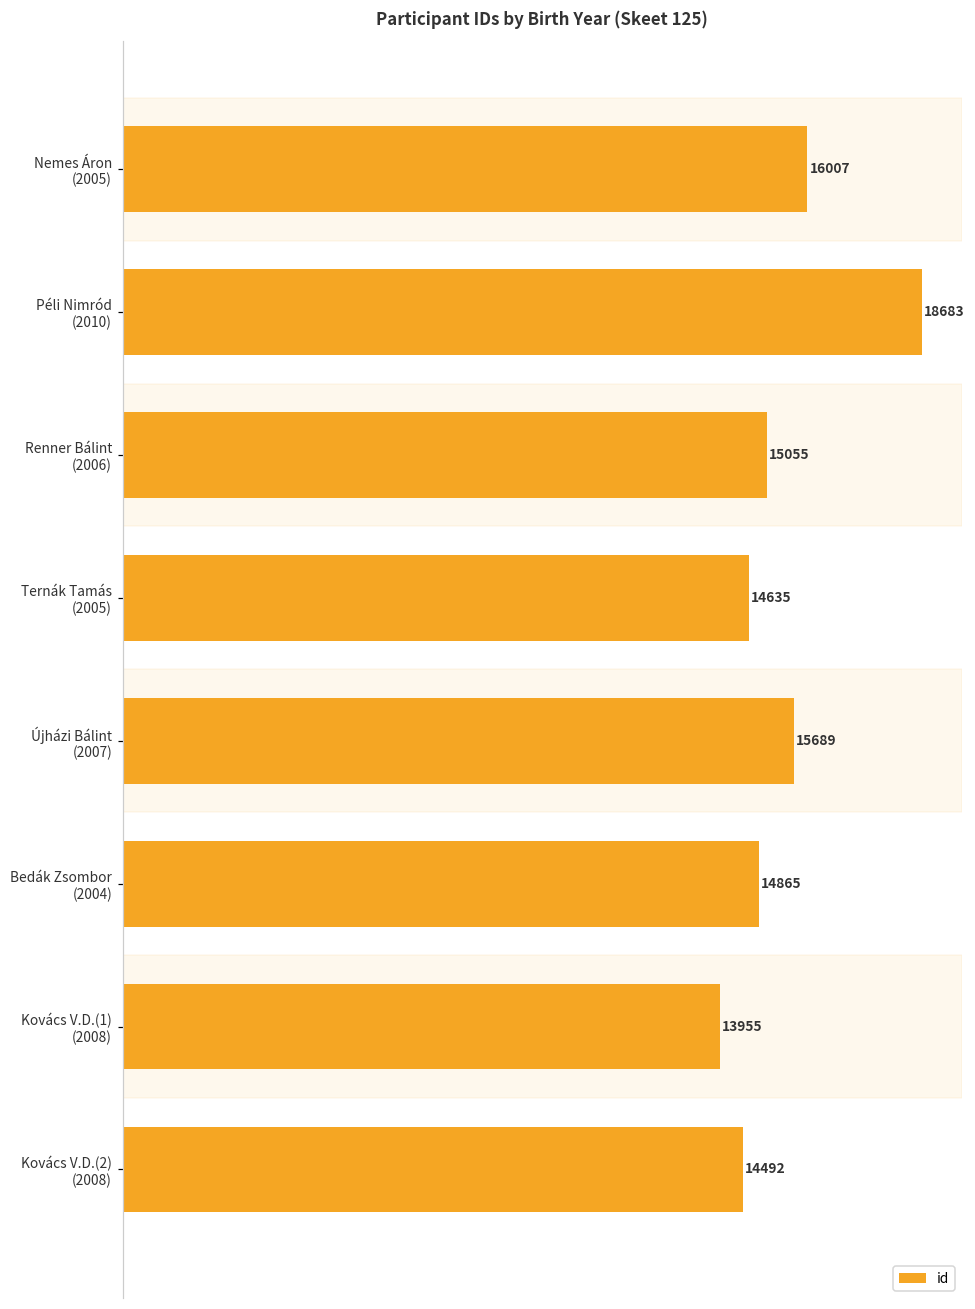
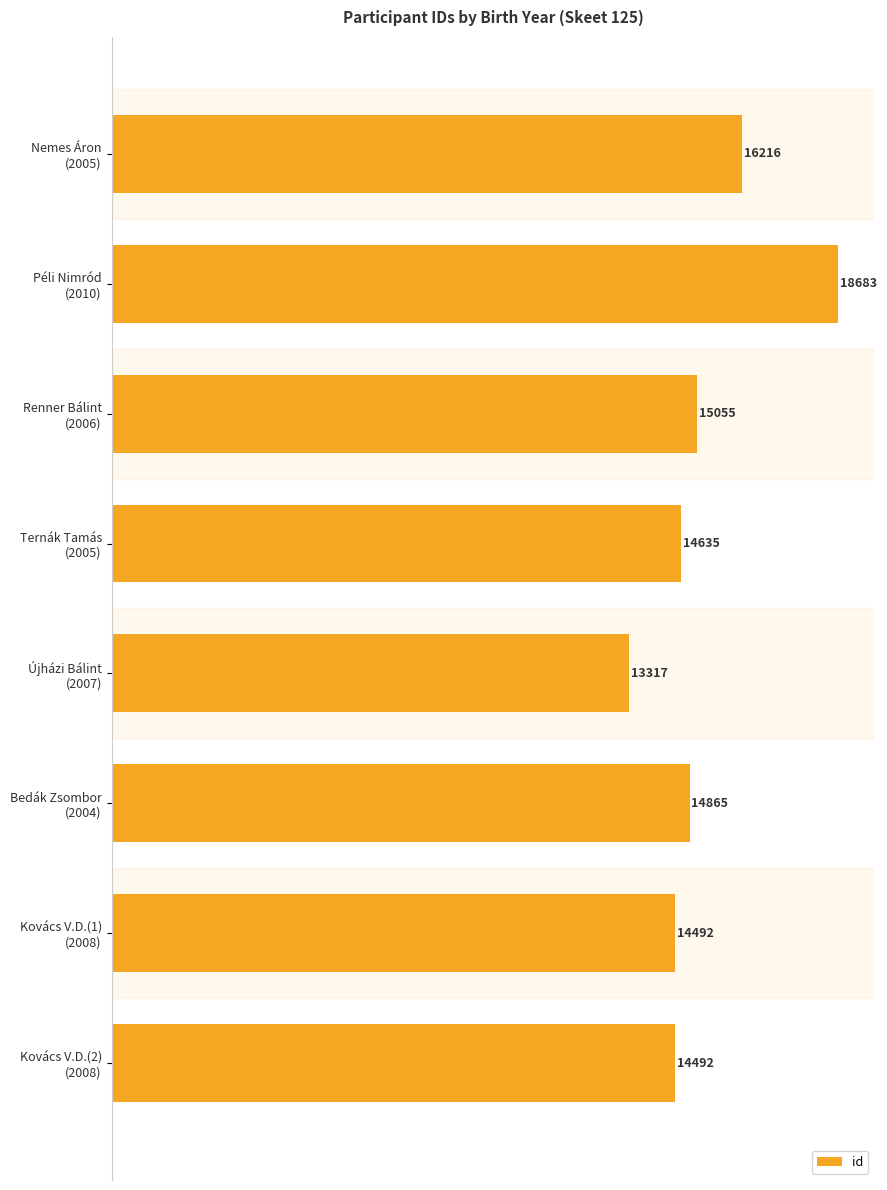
  {
-   "Nemes Áron (2005)": 16007,
+   "Nemes Áron (2005)": 16216,
    "Péli Nimród (2010)": 18683,
    "Renner Bálint (2006)": 15055,
    "Ternák Tamás (2005)": 14635,
-   "Újházi Bálint (2007)": 15689,
+   "Újházi Bálint (2007)": 13317,
    "Bedák Zsombor (2004)": 14865,
-   "Kovács V.D.(1) (2008)": 13955,
+   "Kovács V.D.(1) (2008)": 14492,
    "Kovács V.D.(2) (2008)": 14492
  }
